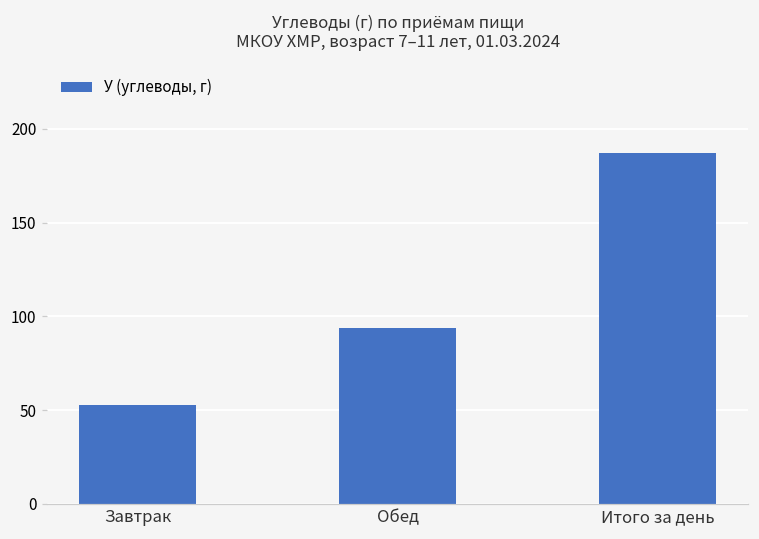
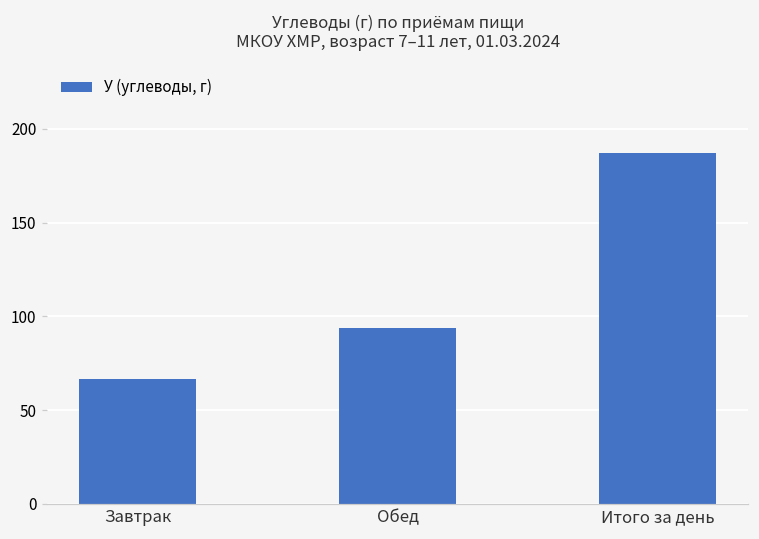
  {
-   "Завтрак": 53,
+   "Завтрак": 67,
    "Обед": 94,
    "Итого за день": 187
  }
